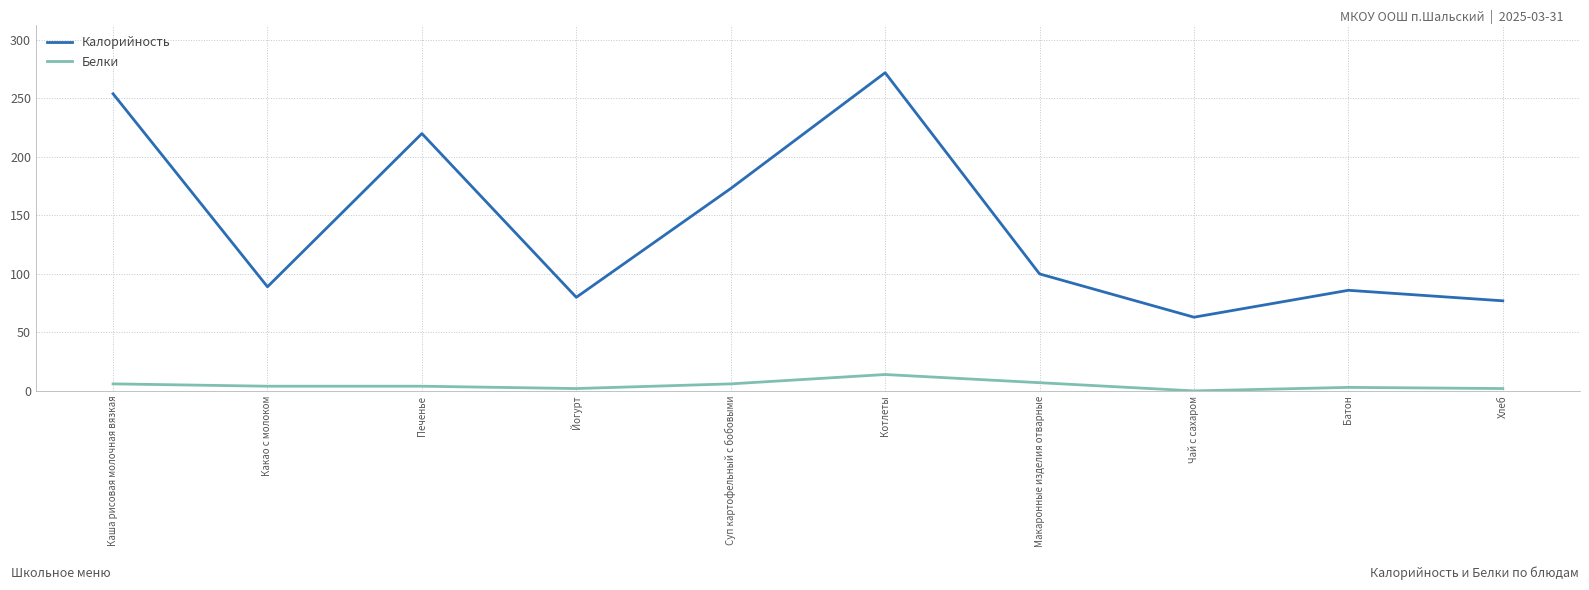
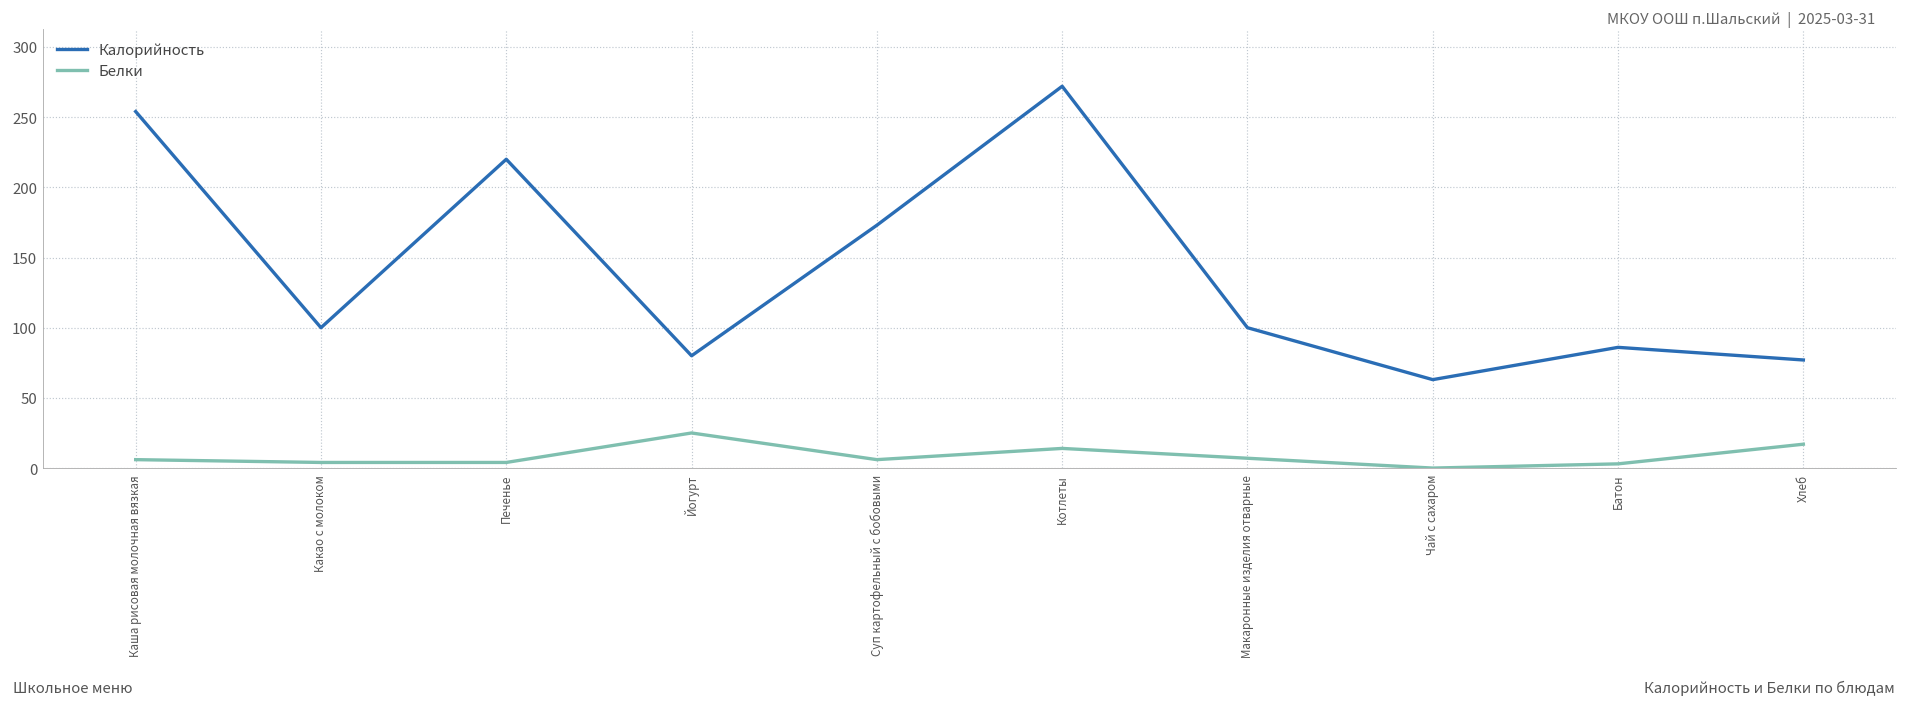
  {
    "Калорийность": {
      "Каша рисовая молочная вязкая": 254,
-     "Какао с молоком": 89,
+     "Какао с молоком": 100,
      "Печенье": 220,
      "Йогурт": 80,
      "Суп картофельный с бобовыми": 173,
      "Котлеты": 272,
      "Макаронные изделия отварные": 100,
      "Чай с сахаром": 63,
      "Батон": 86,
      "Хлеб": 77
    },
    "Белки": {
      "Каша рисовая молочная вязкая": 6,
      "Какао с молоком": 4,
      "Печенье": 4,
-     "Йогурт": 2,
+     "Йогурт": 25,
      "Суп картофельный с бобовыми": 6,
      "Котлеты": 14,
      "Макаронные изделия отварные": 7,
      "Чай с сахаром": 0,
      "Батон": 3,
-     "Хлеб": 2
+     "Хлеб": 17
    }
  }
